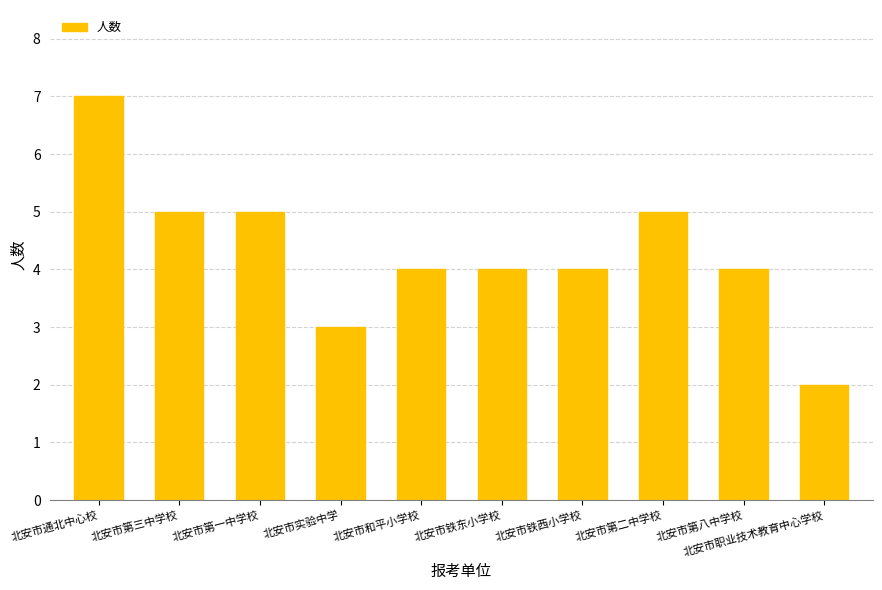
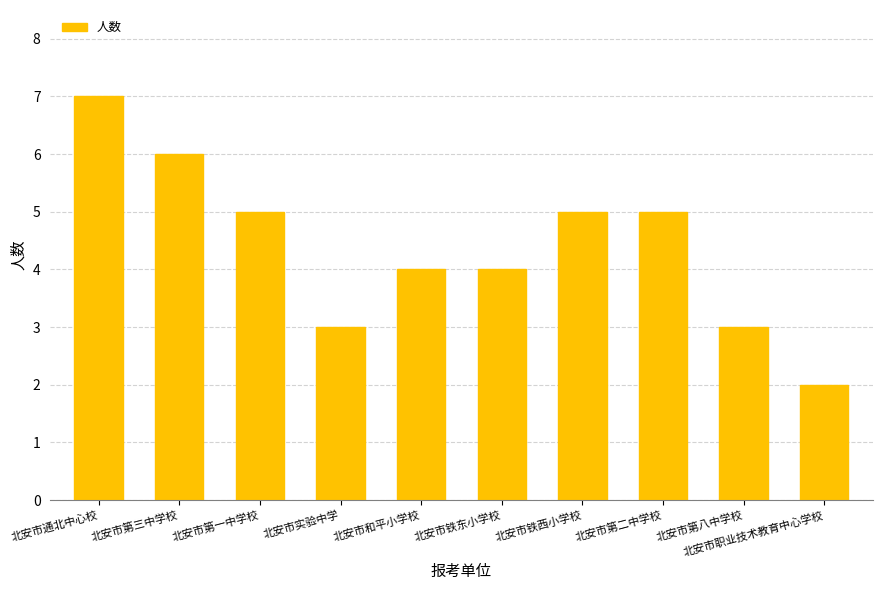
  {
    "北安市通北中心校": 7,
-   "北安市第三中学校": 5,
+   "北安市第三中学校": 6,
    "北安市第一中学校": 5,
    "北安市实验中学": 3,
    "北安市和平小学校": 4,
    "北安市铁东小学校": 4,
-   "北安市铁西小学校": 4,
+   "北安市铁西小学校": 5,
    "北安市第二中学校": 5,
-   "北安市第八中学校": 4,
+   "北安市第八中学校": 3,
    "北安市职业技术教育中心学校": 2
  }
